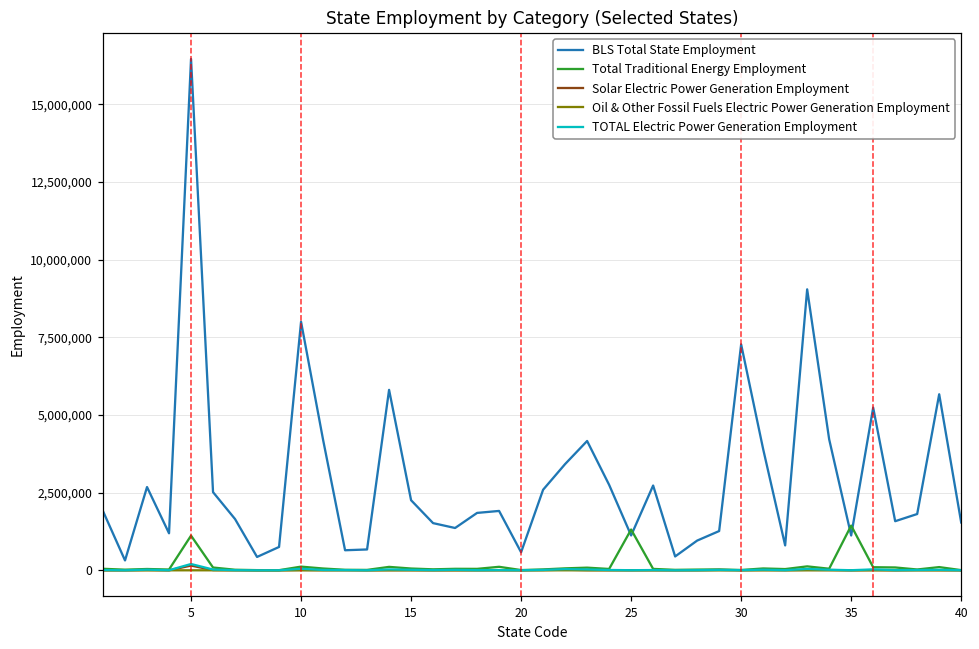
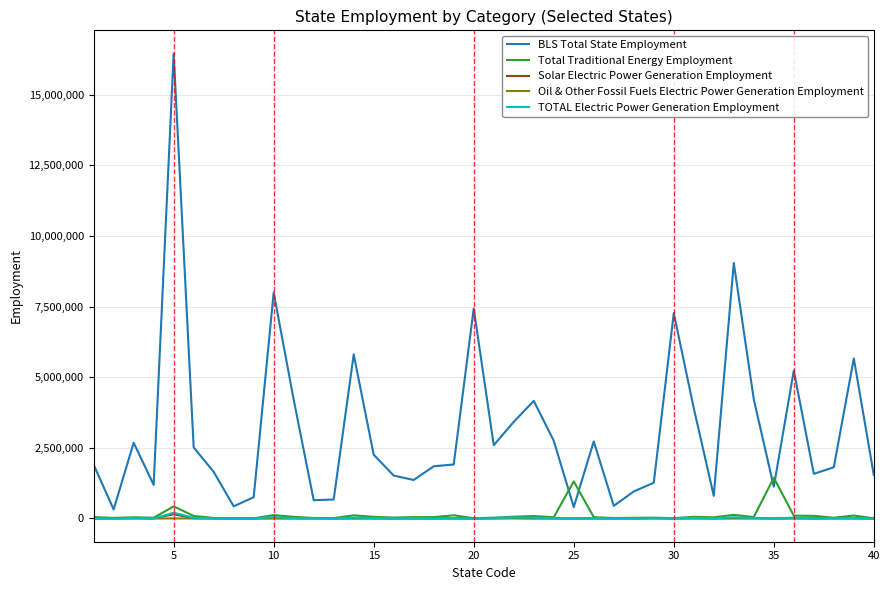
  {
    "BLS Total State Employment": {
      "5": "16,500,000",
      "10": "8,000,000",
      "15": "2,300,000",
-     "20": "600,000",
-     "25": "1,100,000",
+     "20": "7,400,000",
+     "25": "400,000",
      "30": "7,300,000",
      "35": "1,100,000",
      "40": "1,500,000"
    },
    "Total Traditional Energy Employment": {
-     "5": "1,100,000",
+     "5": "400,000",
      "25": "1,300,000",
      "35": "1,400,000"
    },
    "Oil & Other Fossil Fuels Electric Power Generation Employment": {
      "5": "0"
    }
  }
